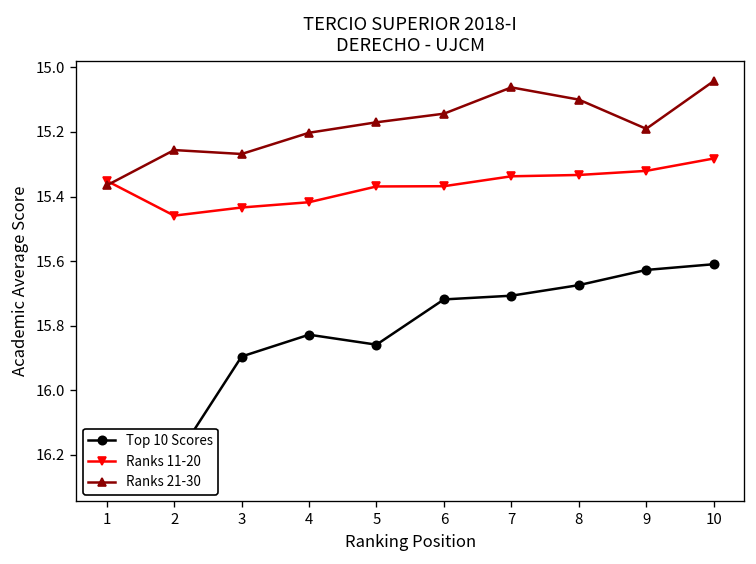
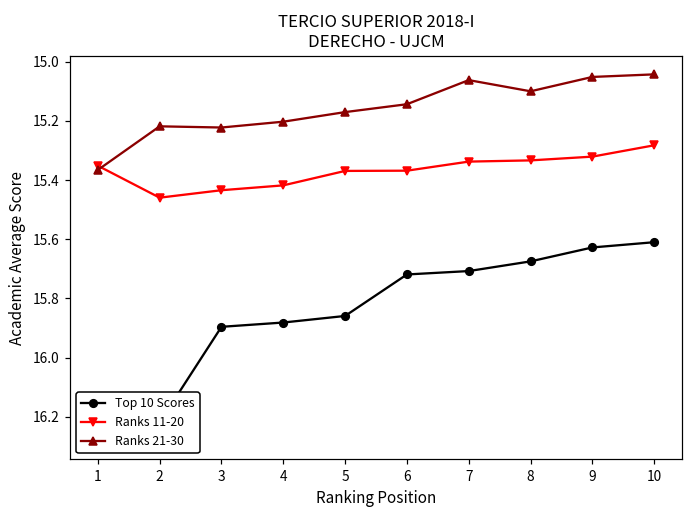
  {
    "Top 10 Scores": {
      "3": 15.90,
-     "4": 15.83,
+     "4": 15.88,
      "5": 15.86,
      "6": 15.72,
      "7": 15.71,
      "8": 15.67,
      "9": 15.63,
      "10": 15.61
    },
    "Ranks 11-20": {
      "1": 15.35,
      "2": 15.46,
      "3": 15.43,
      "4": 15.42,
      "5": 15.37,
      "6": 15.37,
      "7": 15.34,
      "8": 15.33,
      "9": 15.32,
      "10": 15.28
    },
    "Ranks 21-30": {
      "1": 15.37,
-     "2": 15.26,
-     "3": 15.27,
+     "2": 15.22,
+     "3": 15.22,
      "4": 15.20,
      "5": 15.17,
      "6": 15.14,
      "7": 15.06,
      "8": 15.10,
-     "9": 15.19,
+     "9": 15.05,
      "10": 15.04
    }
  }
